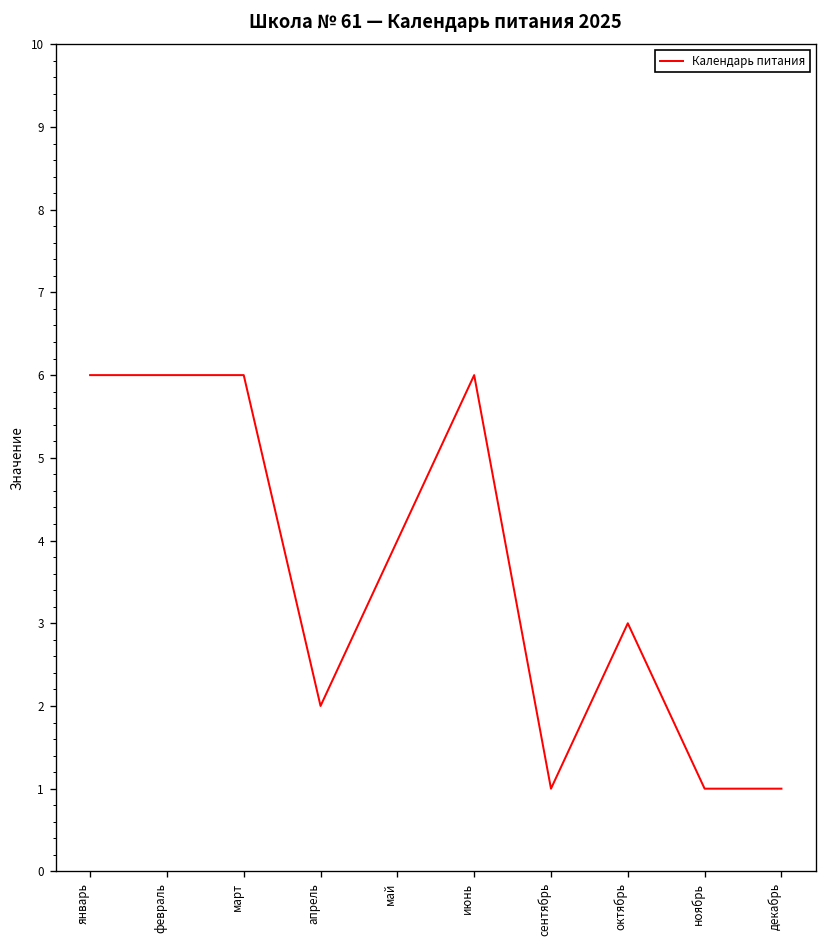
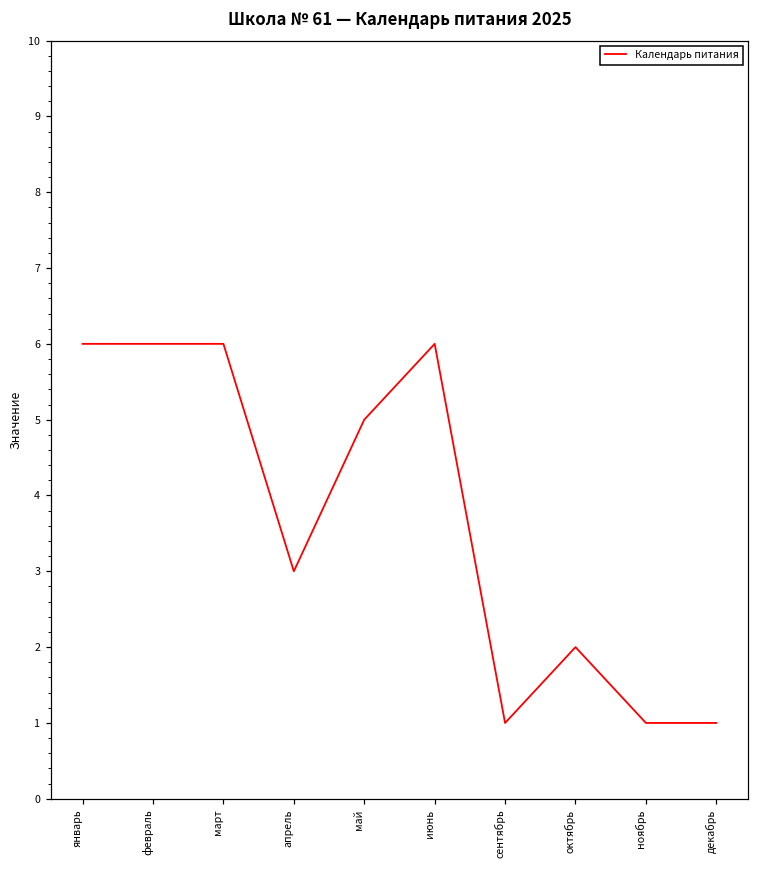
  {
    "январь": 6,
    "февраль": 6,
    "март": 6,
-   "апрель": 2,
-   "май": 4,
+   "апрель": 3,
+   "май": 5,
    "июнь": 6,
    "сентябрь": 1,
-   "октябрь": 3,
+   "октябрь": 2,
    "ноябрь": 1,
    "декабрь": 1
  }
